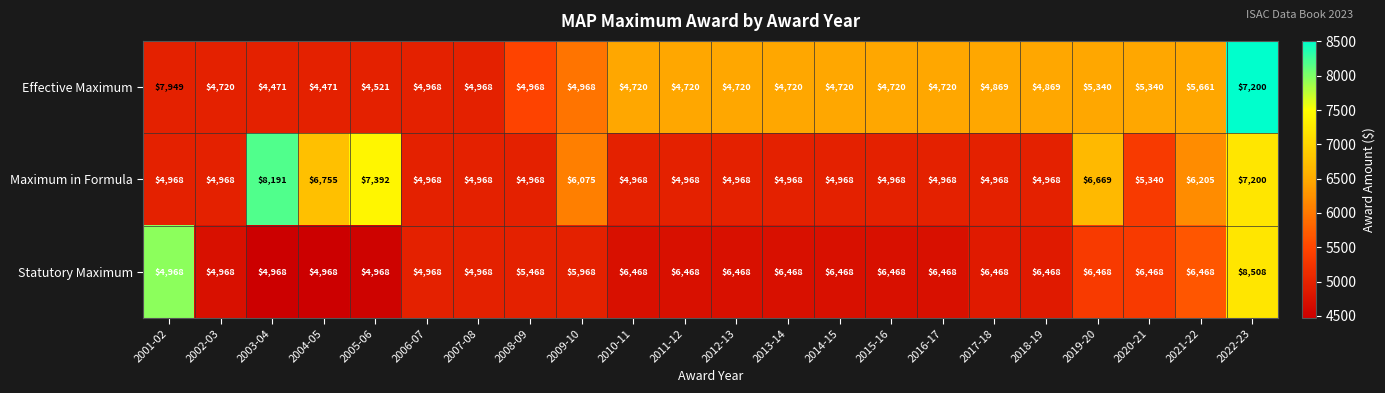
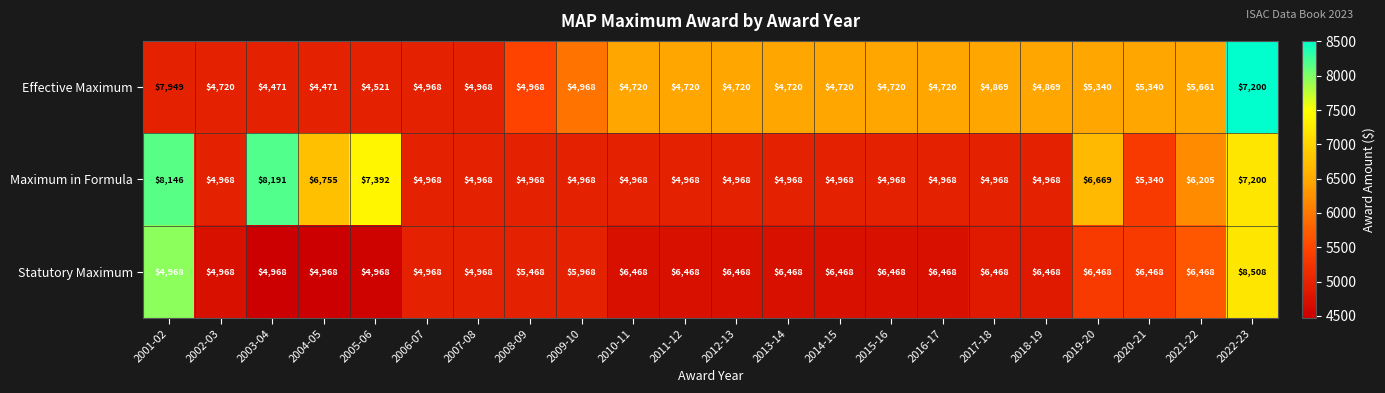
  {
    "Effective Maximum": {
      "2001-02": "$7,949",
      "2002-03": "$4,720",
      "2003-04": "$4,471",
      "2004-05": "$4,471",
      "2005-06": "$4,521",
      "2006-07": "$4,968",
      "2007-08": "$4,968",
      "2008-09": "$4,968",
      "2009-10": "$4,968",
      "2010-11": "$4,720",
      "2011-12": "$4,720",
      "2012-13": "$4,720",
      "2013-14": "$4,720",
      "2014-15": "$4,720",
      "2015-16": "$4,720",
      "2016-17": "$4,720",
      "2017-18": "$4,869",
      "2018-19": "$4,869",
      "2019-20": "$5,340",
      "2020-21": "$5,340",
      "2021-22": "$5,661",
      "2022-23": "$7,200"
    },
    "Maximum in Formula": {
-     "2001-02": "$4,968",
+     "2001-02": "$8,146",
      "2002-03": "$4,968",
      "2003-04": "$8,191",
      "2004-05": "$6,755",
      "2005-06": "$7,392",
      "2006-07": "$4,968",
      "2007-08": "$4,968",
      "2008-09": "$4,968",
-     "2009-10": "$6,075",
+     "2009-10": "$4,968",
      "2010-11": "$4,968",
      "2011-12": "$4,968",
      "2012-13": "$4,968",
      "2013-14": "$4,968",
      "2014-15": "$4,968",
      "2015-16": "$4,968",
      "2016-17": "$4,968",
      "2017-18": "$4,968",
      "2018-19": "$4,968",
      "2019-20": "$6,669",
      "2020-21": "$5,340",
      "2021-22": "$6,205",
      "2022-23": "$7,200"
    },
    "Statutory Maximum": {
      "2001-02": "$4,968",
      "2002-03": "$4,968",
      "2003-04": "$4,968",
      "2004-05": "$4,968",
      "2005-06": "$4,968",
      "2006-07": "$4,968",
      "2007-08": "$4,968",
      "2008-09": "$5,468",
      "2009-10": "$5,968",
      "2010-11": "$6,468",
      "2011-12": "$6,468",
      "2012-13": "$6,468",
      "2013-14": "$6,468",
      "2014-15": "$6,468",
      "2015-16": "$6,468",
      "2016-17": "$6,468",
      "2017-18": "$6,468",
      "2018-19": "$6,468",
      "2019-20": "$6,468",
      "2020-21": "$6,468",
      "2021-22": "$6,468",
      "2022-23": "$8,508"
    }
  }
